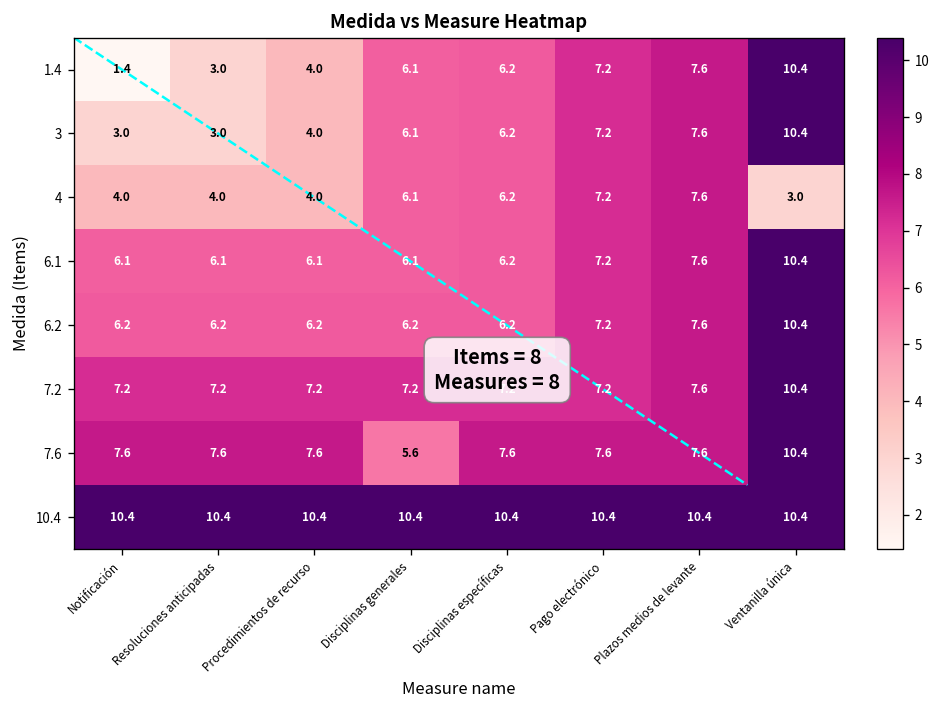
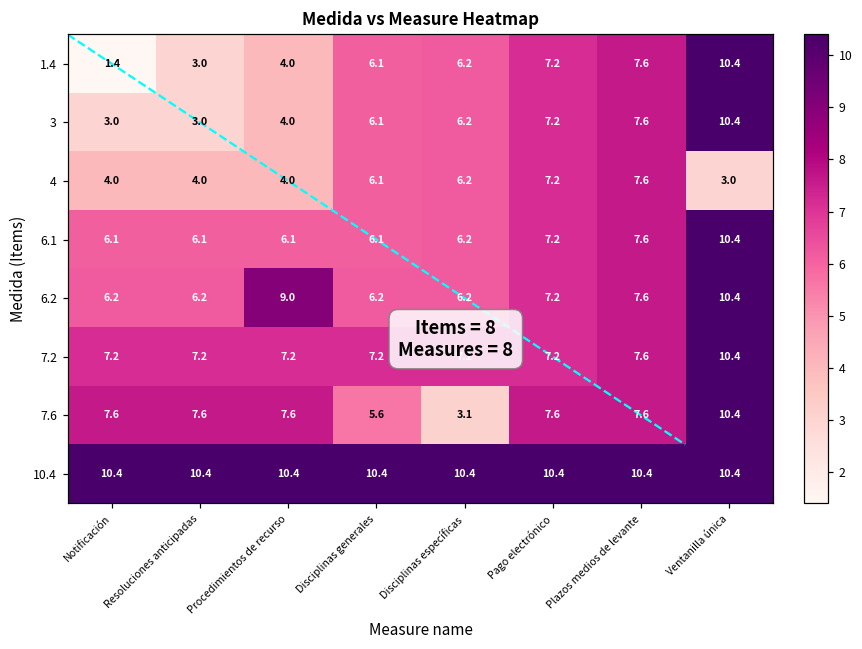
  {
    "1.4": {
      "Notificación": 1.4,
      "Resoluciones anticipadas": 3.0,
      "Procedimientos de recurso": 4.0,
      "Disciplinas generales": 6.1,
      "Disciplinas específicas": 6.2,
      "Pago electrónico": 7.2,
      "Plazos medios de levante": 7.6,
      "Ventanilla única": 10.4
    },
    "3": {
      "Notificación": 3.0,
      "Resoluciones anticipadas": 3.0,
      "Procedimientos de recurso": 4.0,
      "Disciplinas generales": 6.1,
      "Disciplinas específicas": 6.2,
      "Pago electrónico": 7.2,
      "Plazos medios de levante": 7.6,
      "Ventanilla única": 10.4
    },
    "4": {
      "Notificación": 4.0,
      "Resoluciones anticipadas": 4.0,
      "Procedimientos de recurso": 4.0,
      "Disciplinas generales": 6.1,
      "Disciplinas específicas": 6.2,
      "Pago electrónico": 7.2,
      "Plazos medios de levante": 7.6,
      "Ventanilla única": 3.0
    },
    "6.1": {
      "Notificación": 6.1,
      "Resoluciones anticipadas": 6.1,
      "Procedimientos de recurso": 6.1,
      "Disciplinas generales": 6.1,
      "Disciplinas específicas": 6.2,
      "Pago electrónico": 7.2,
      "Plazos medios de levante": 7.6,
      "Ventanilla única": 10.4
    },
    "6.2": {
      "Notificación": 6.2,
      "Resoluciones anticipadas": 6.2,
-     "Procedimientos de recurso": 6.2,
+     "Procedimientos de recurso": 9.0,
      "Disciplinas generales": 6.2,
      "Disciplinas específicas": 6.2,
      "Pago electrónico": 7.2,
      "Plazos medios de levante": 7.6,
      "Ventanilla única": 10.4
    },
    "7.2": {
      "Notificación": 7.2,
      "Resoluciones anticipadas": 7.2,
      "Procedimientos de recurso": 7.2,
      "Disciplinas generales": 7.2,
      "Pago electrónico": 7.2,
      "Plazos medios de levante": 7.6,
      "Ventanilla única": 10.4
    },
    "7.6": {
      "Notificación": 7.6,
      "Resoluciones anticipadas": 7.6,
      "Procedimientos de recurso": 7.6,
      "Disciplinas generales": 5.6,
-     "Disciplinas específicas": 7.6,
+     "Disciplinas específicas": 3.1,
      "Pago electrónico": 7.6,
      "Plazos medios de levante": 7.6,
      "Ventanilla única": 10.4
    },
    "10.4": {
      "Notificación": 10.4,
      "Resoluciones anticipadas": 10.4,
      "Procedimientos de recurso": 10.4,
      "Disciplinas generales": 10.4,
      "Disciplinas específicas": 10.4,
      "Pago electrónico": 10.4,
      "Plazos medios de levante": 10.4,
      "Ventanilla única": 10.4
    }
  }
